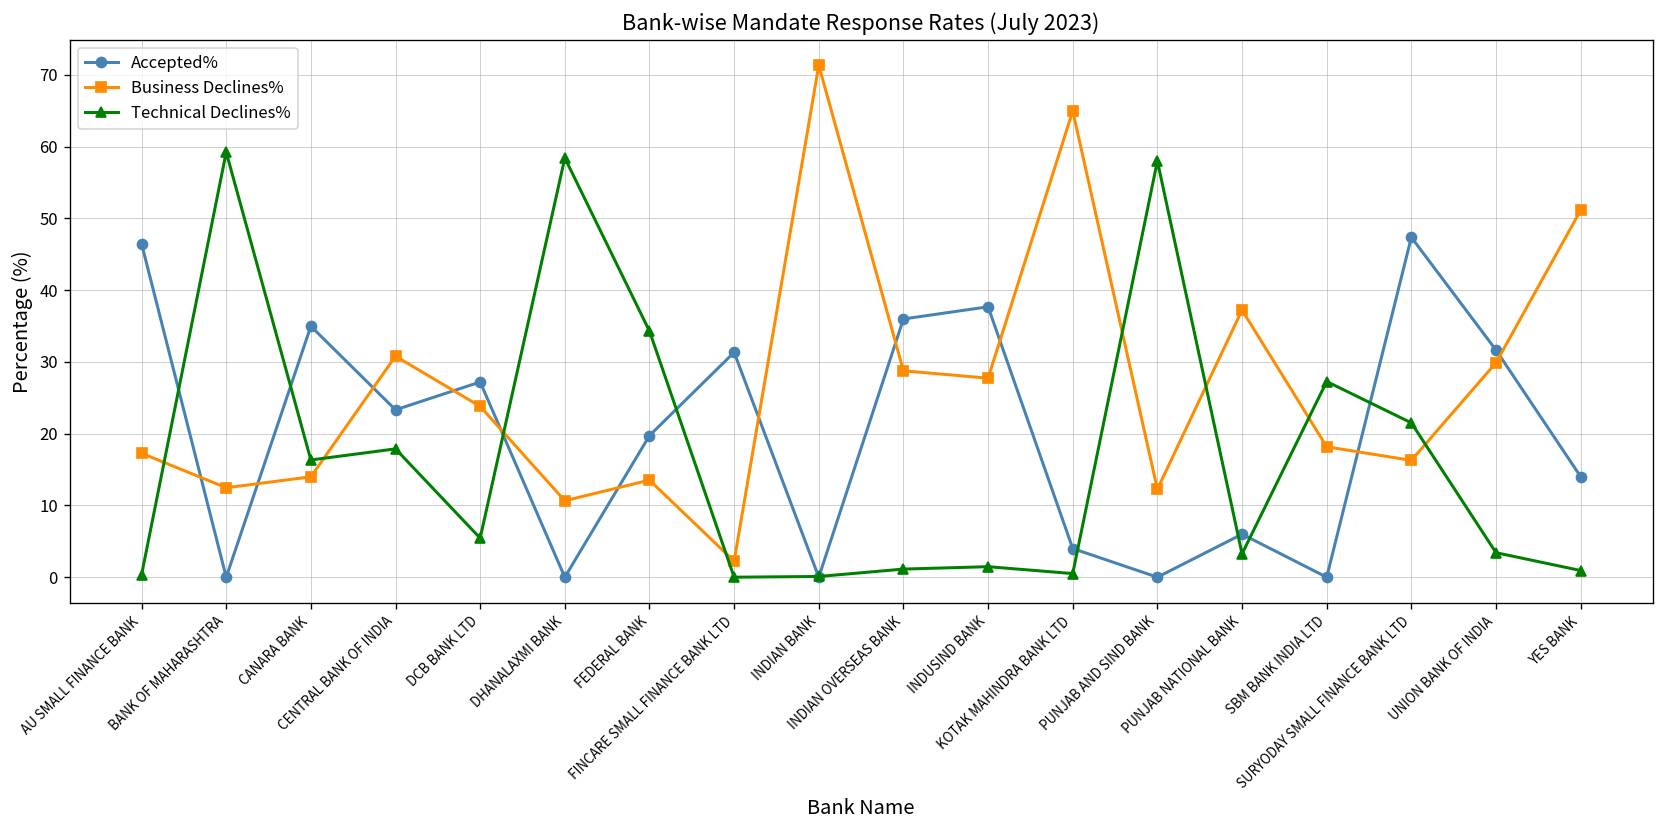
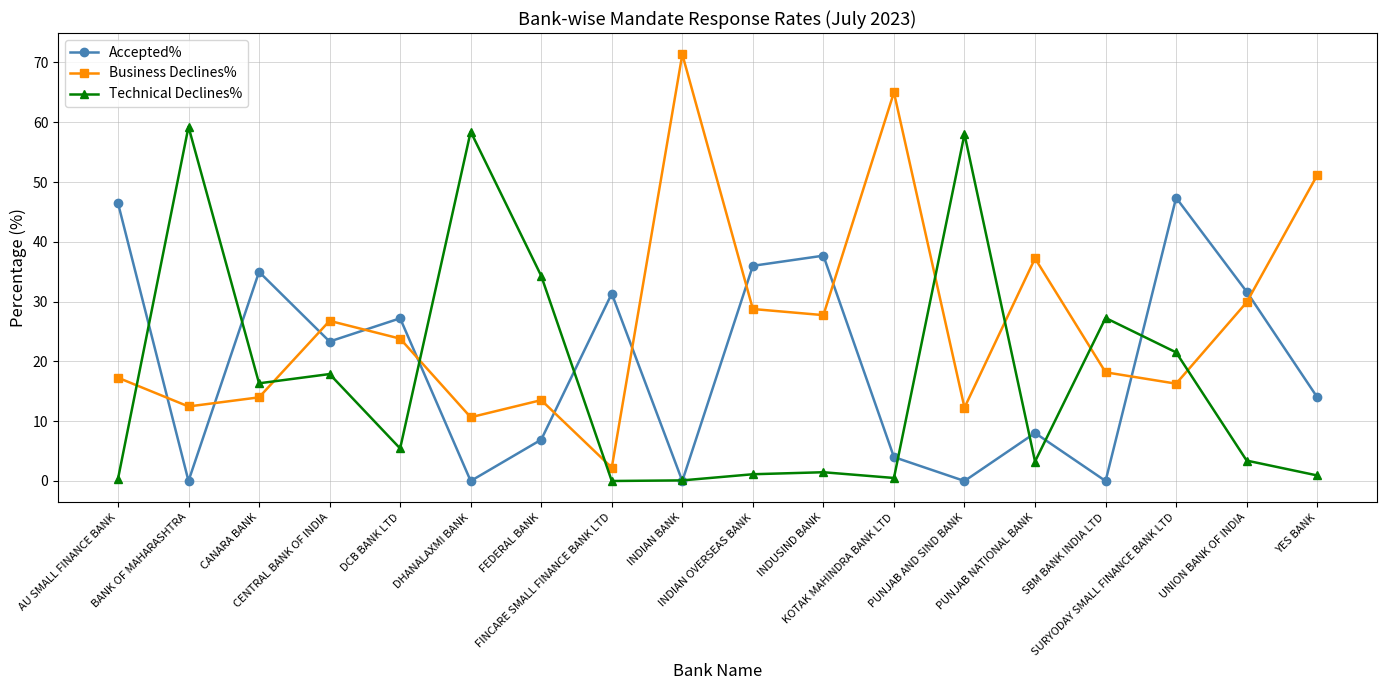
  {
    "Accepted%": {
      "AU SMALL FINANCE BANK": 46,
      "BANK OF MAHARASHTRA": 0,
      "CANARA BANK": 35,
      "CENTRAL BANK OF INDIA": 23,
      "DCB BANK LTD": 27,
      "DHANALAXMI BANK": 0,
-     "FEDERAL BANK": 20,
+     "FEDERAL BANK": 7,
      "FINCARE SMALL FINANCE BANK LTD": 31,
      "INDIAN OVERSEAS BANK": 36,
      "INDUSIND BANK": 38,
      "KOTAK MAHINDRA BANK LTD": 4,
      "PUNJAB AND SIND BANK": 0,
-     "PUNJAB NATIONAL BANK": 6,
+     "PUNJAB NATIONAL BANK": 8,
      "SBM BANK INDIA LTD": 0,
      "SURYODAY SMALL FINANCE BANK LTD": 47,
      "UNION BANK OF INDIA": 32,
      "YES BANK": 14
    },
    "Business Declines%": {
      "AU SMALL FINANCE BANK": 17,
      "BANK OF MAHARASHTRA": 12,
      "CANARA BANK": 14,
-     "CENTRAL BANK OF INDIA": 31,
+     "CENTRAL BANK OF INDIA": 27,
      "DCB BANK LTD": 24,
      "DHANALAXMI BANK": 11,
      "FEDERAL BANK": 14,
      "FINCARE SMALL FINANCE BANK LTD": 2,
      "INDIAN BANK": 71,
      "INDIAN OVERSEAS BANK": 29,
      "INDUSIND BANK": 28,
      "KOTAK MAHINDRA BANK LTD": 65,
      "PUNJAB AND SIND BANK": 12,
      "PUNJAB NATIONAL BANK": 37,
      "SBM BANK INDIA LTD": 18,
      "SURYODAY SMALL FINANCE BANK LTD": 16,
      "UNION BANK OF INDIA": 30,
      "YES BANK": 51
    },
    "Technical Declines%": {
      "AU SMALL FINANCE BANK": 0,
      "BANK OF MAHARASHTRA": 59,
      "CANARA BANK": 16,
      "CENTRAL BANK OF INDIA": 18,
      "DCB BANK LTD": 5,
      "DHANALAXMI BANK": 58,
      "FEDERAL BANK": 34,
      "FINCARE SMALL FINANCE BANK LTD": 0,
      "INDIAN OVERSEAS BANK": 1,
      "INDUSIND BANK": 1,
      "KOTAK MAHINDRA BANK LTD": 1,
      "PUNJAB AND SIND BANK": 58,
      "PUNJAB NATIONAL BANK": 3,
      "SBM BANK INDIA LTD": 27,
      "SURYODAY SMALL FINANCE BANK LTD": 22,
      "UNION BANK OF INDIA": 3,
      "YES BANK": 1
    }
  }
